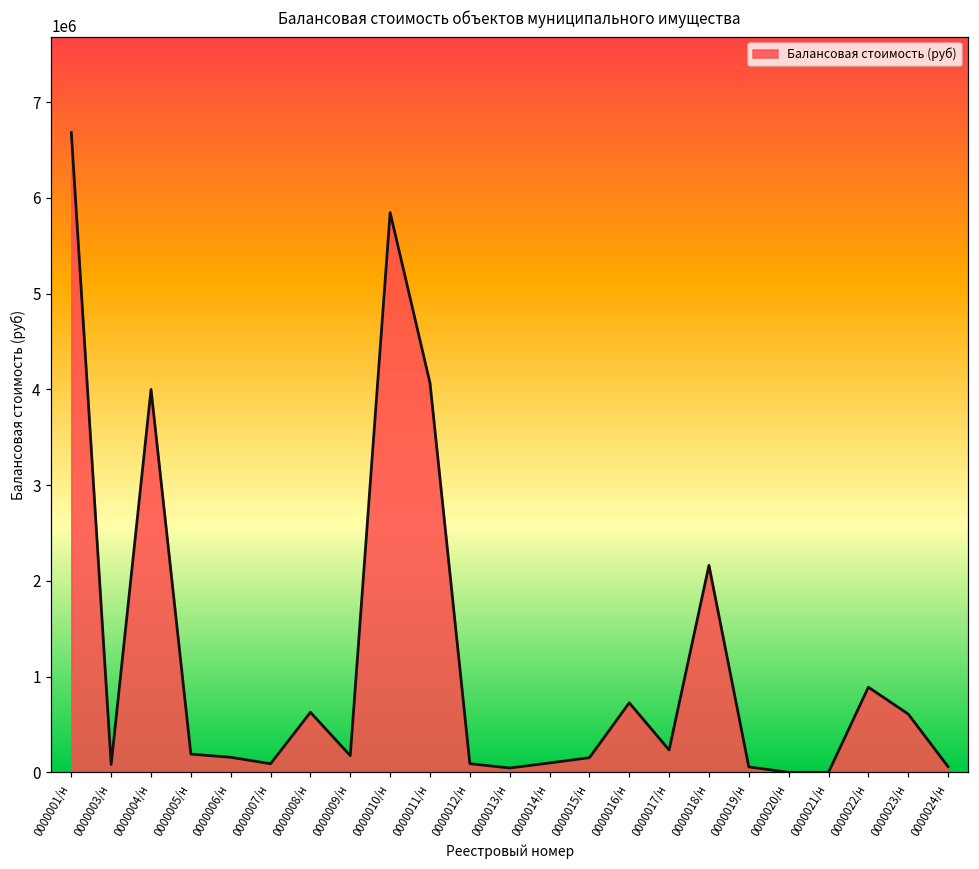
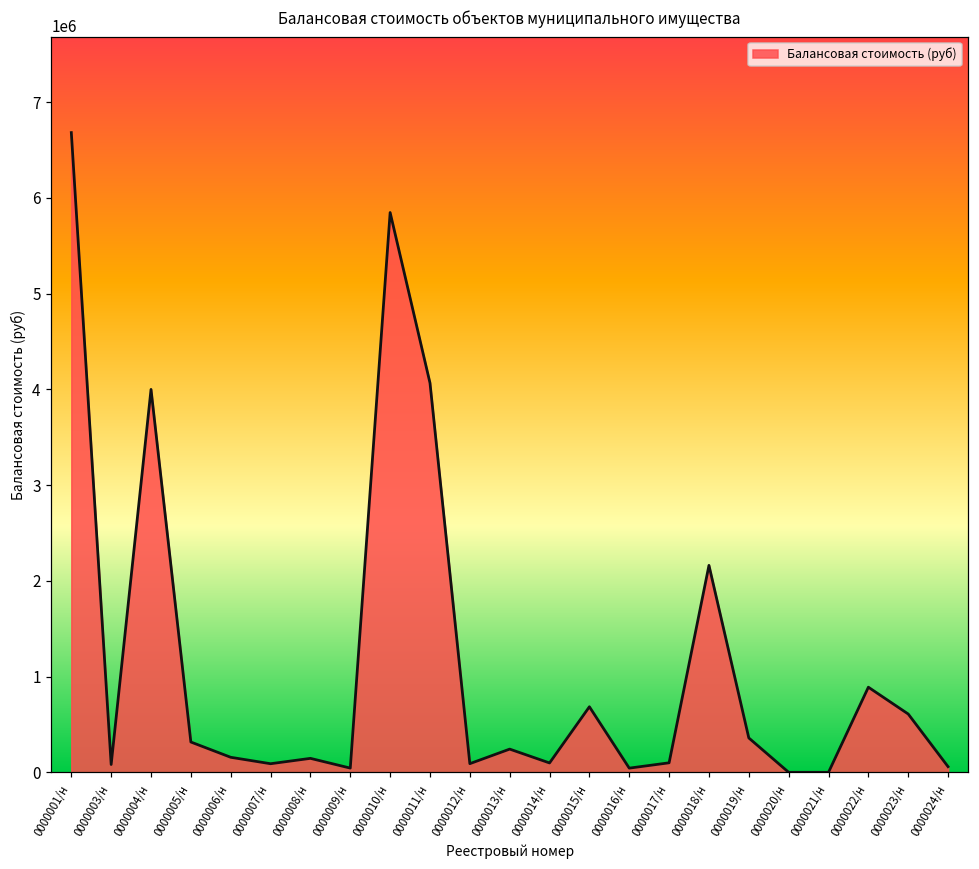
  {
    "0000001/н": 6700000,
    "0000003/н": 100000,
    "0000004/н": 4000000,
-   "0000005/н": 200000,
+   "0000005/н": 300000,
    "0000006/н": 200000,
    "0000007/н": 100000,
-   "0000008/н": 600000,
-   "0000009/н": 200000,
+   "0000008/н": 100000,
+   "0000009/н": 0,
    "0000010/н": 5800000,
    "0000011/н": 4100000,
    "0000012/н": 100000,
-   "0000013/н": 0,
+   "0000013/н": 200000,
    "0000014/н": 100000,
-   "0000015/н": 200000,
-   "0000016/н": 700000,
-   "0000017/н": 200000,
+   "0000015/н": 700000,
+   "0000016/н": 0,
+   "0000017/н": 100000,
    "0000018/н": 2200000,
-   "0000019/н": 100000,
+   "0000019/н": 400000,
    "0000020/н": 0,
    "0000021/н": 0,
    "0000022/н": 900000,
    "0000023/н": 600000,
    "0000024/н": 100000
  }
